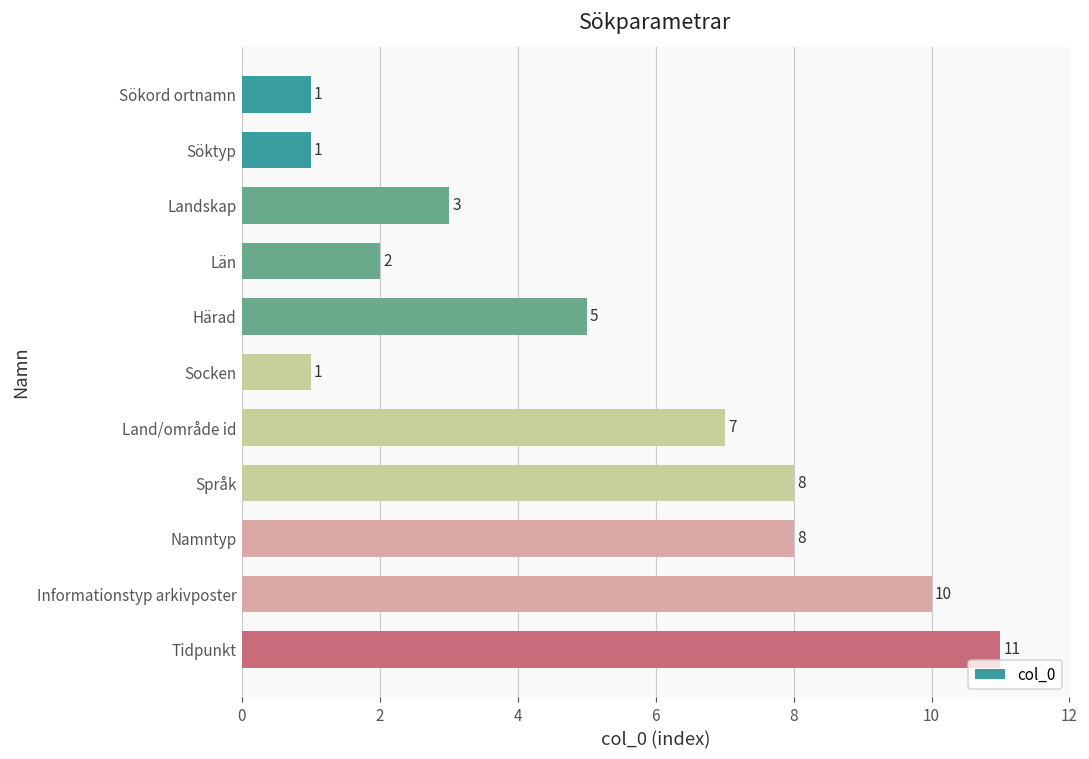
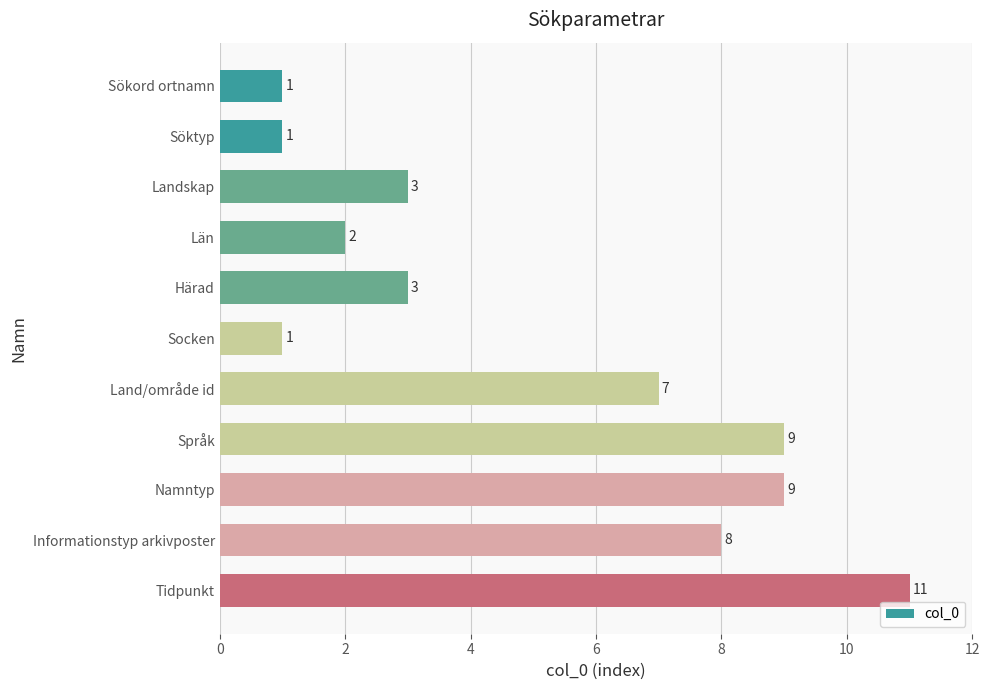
  {
    "Sökord ortnamn": 1,
    "Söktyp": 1,
    "Landskap": 3,
    "Län": 2,
-   "Härad": 5,
+   "Härad": 3,
    "Socken": 1,
    "Land/område id": 7,
-   "Språk": 8,
-   "Namntyp": 8,
-   "Informationstyp arkivposter": 10,
+   "Språk": 9,
+   "Namntyp": 9,
+   "Informationstyp arkivposter": 8,
    "Tidpunkt": 11
  }
